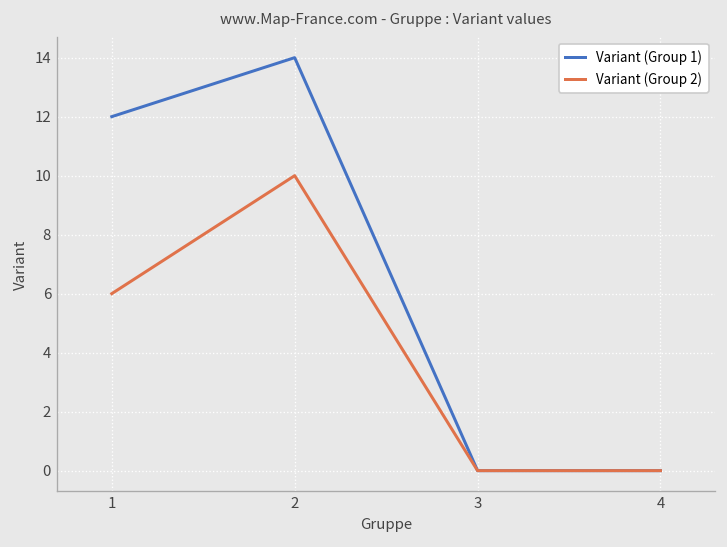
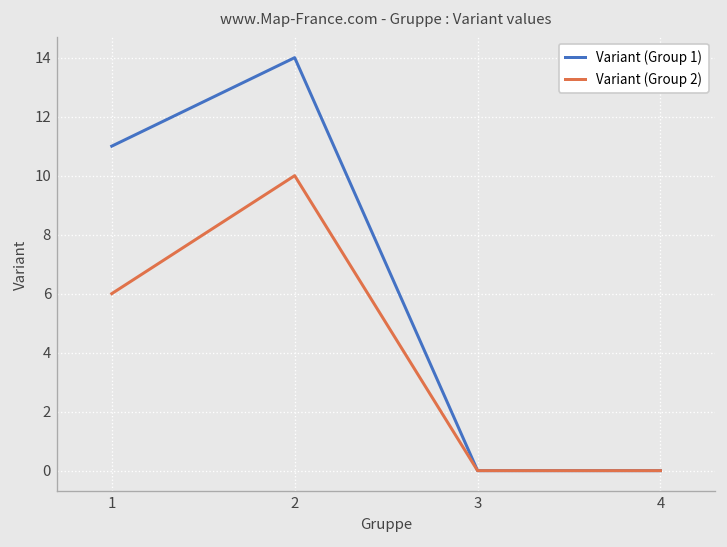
  {
    "Variant (Group 1)": {
-     "1": 12,
+     "1": 11,
      "2": 14
    },
    "Variant (Group 2)": {
      "1": 6,
      "2": 10
    }
  }
